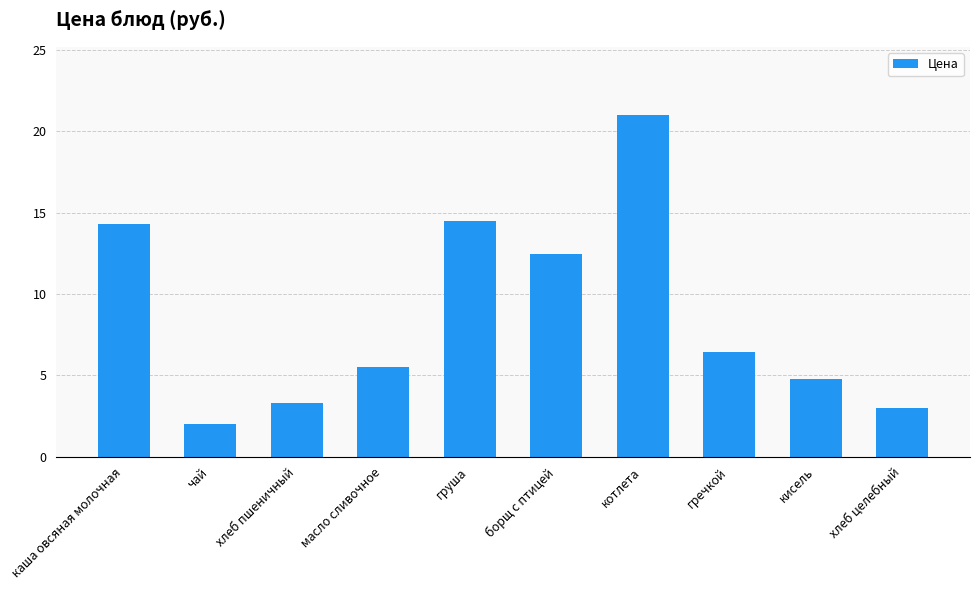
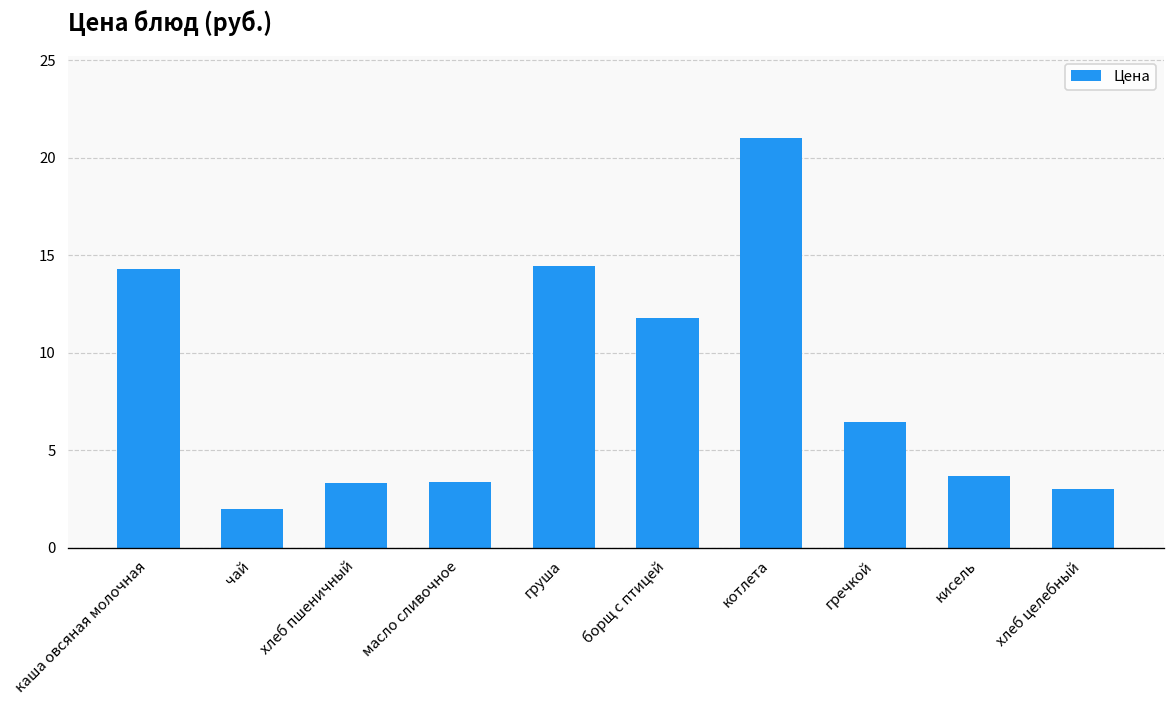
  {
    "каша овсяная молочная": 14.3,
    "чай": 2.0,
    "хлеб пшеничный": 3.3,
-   "масло сливочное": 5.5,
+   "масло сливочное": 3.4,
    "груша": 14.5,
-   "борщ с птицей": 12.5,
+   "борщ с птицей": 11.8,
    "котлета": 21.0,
    "гречкой": 6.4,
-   "кисель": 4.8,
+   "кисель": 3.7,
    "хлеб целебный": 3.0
  }
